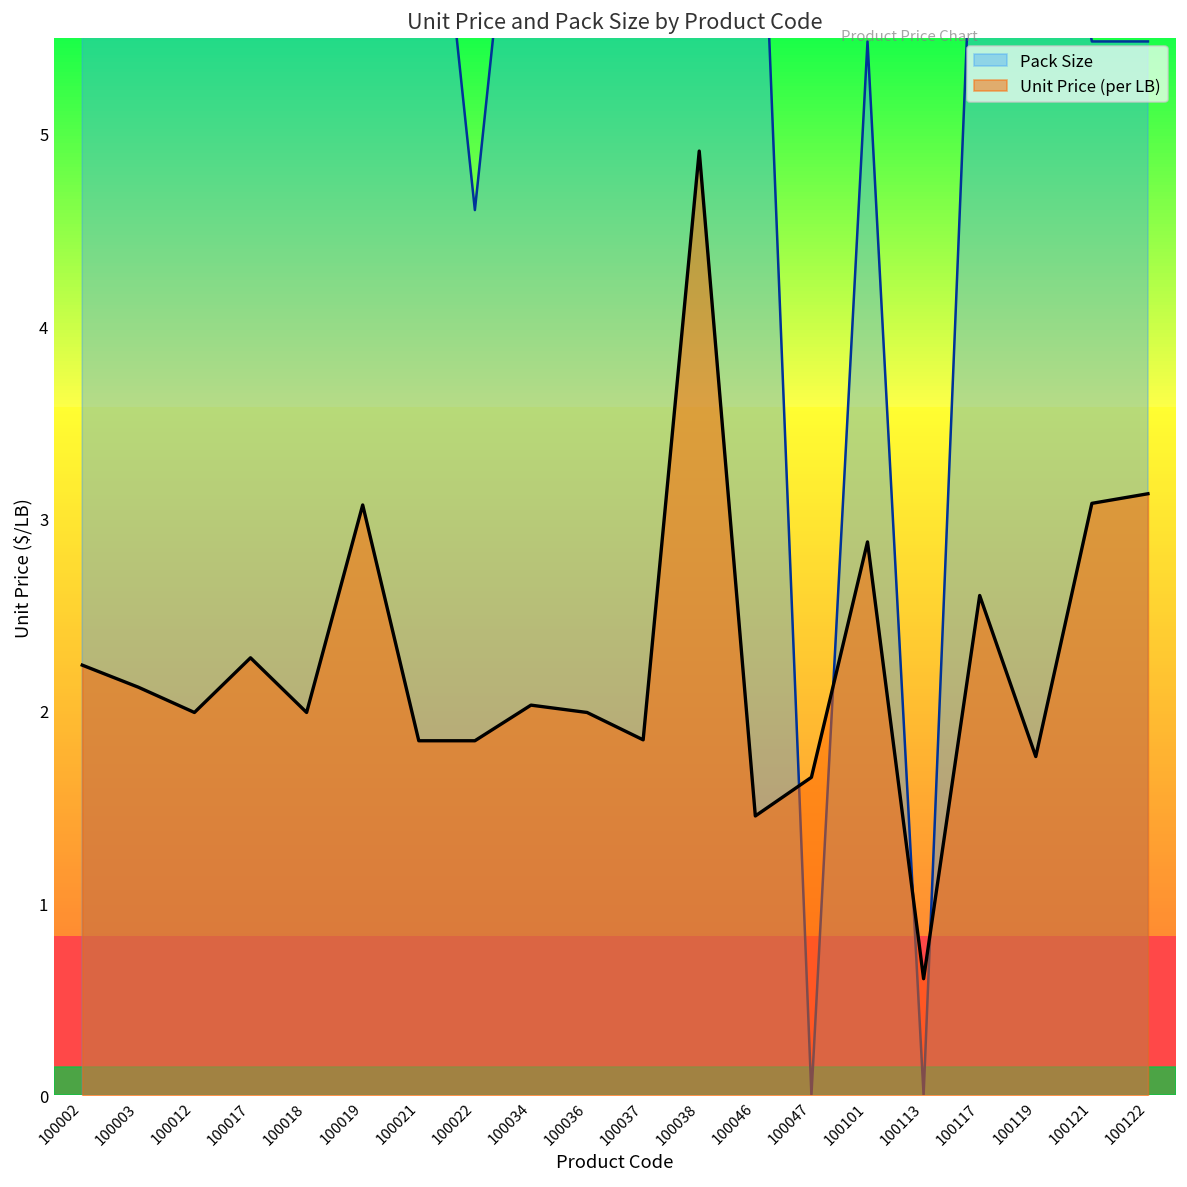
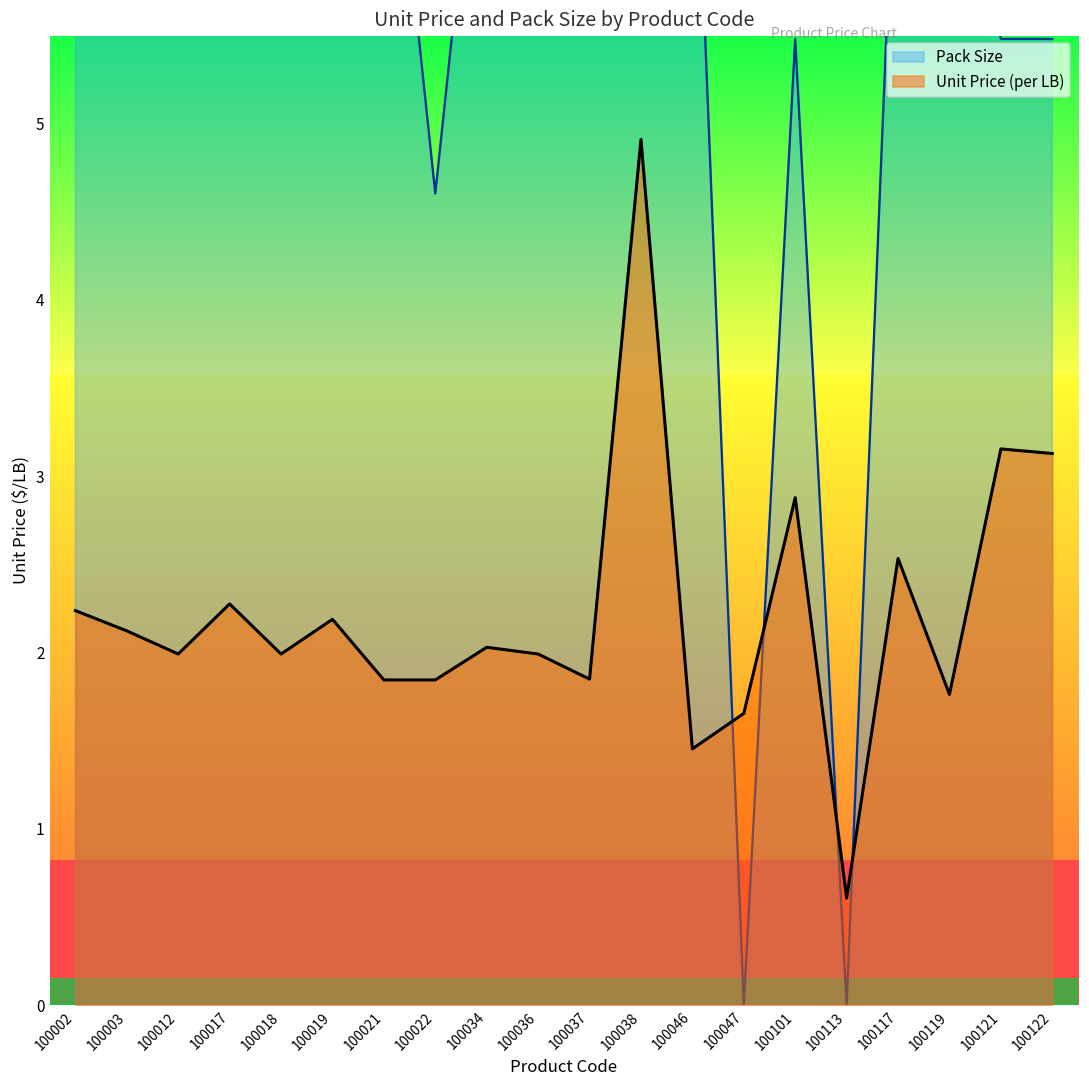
  {
    "Pack Size": {
      "100022": 4.60,
      "100101": 5.48,
      "100121": 5.48,
      "100122": 5.48
    },
    "Unit Price (per LB)": {
      "100002": 2.24,
      "100003": 2.12,
      "100012": 1.99,
      "100017": 2.28,
      "100018": 1.99,
-     "100019": 3.07,
+     "100019": 2.19,
      "100021": 1.84,
      "100022": 1.84,
      "100034": 2.03,
      "100036": 1.99,
      "100037": 1.85,
      "100038": 4.91,
      "100046": 1.45,
      "100047": 1.65,
      "100101": 2.88,
      "100113": 0.61,
-     "100117": 2.60,
+     "100117": 2.53,
      "100119": 1.76,
-     "100121": 3.08,
+     "100121": 3.16,
      "100122": 3.13
    }
  }
